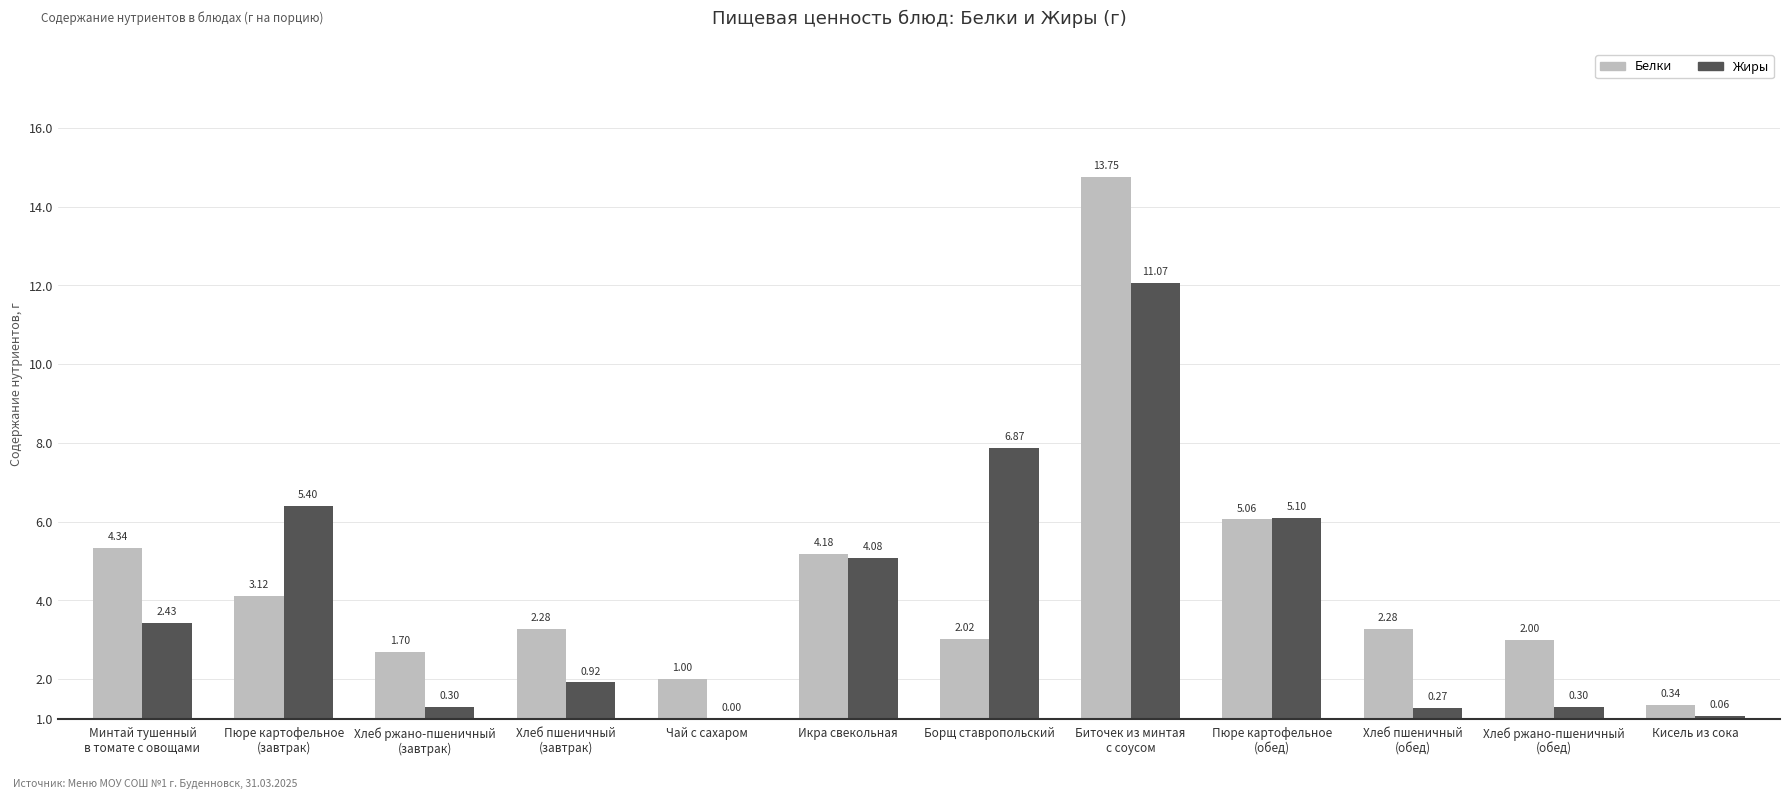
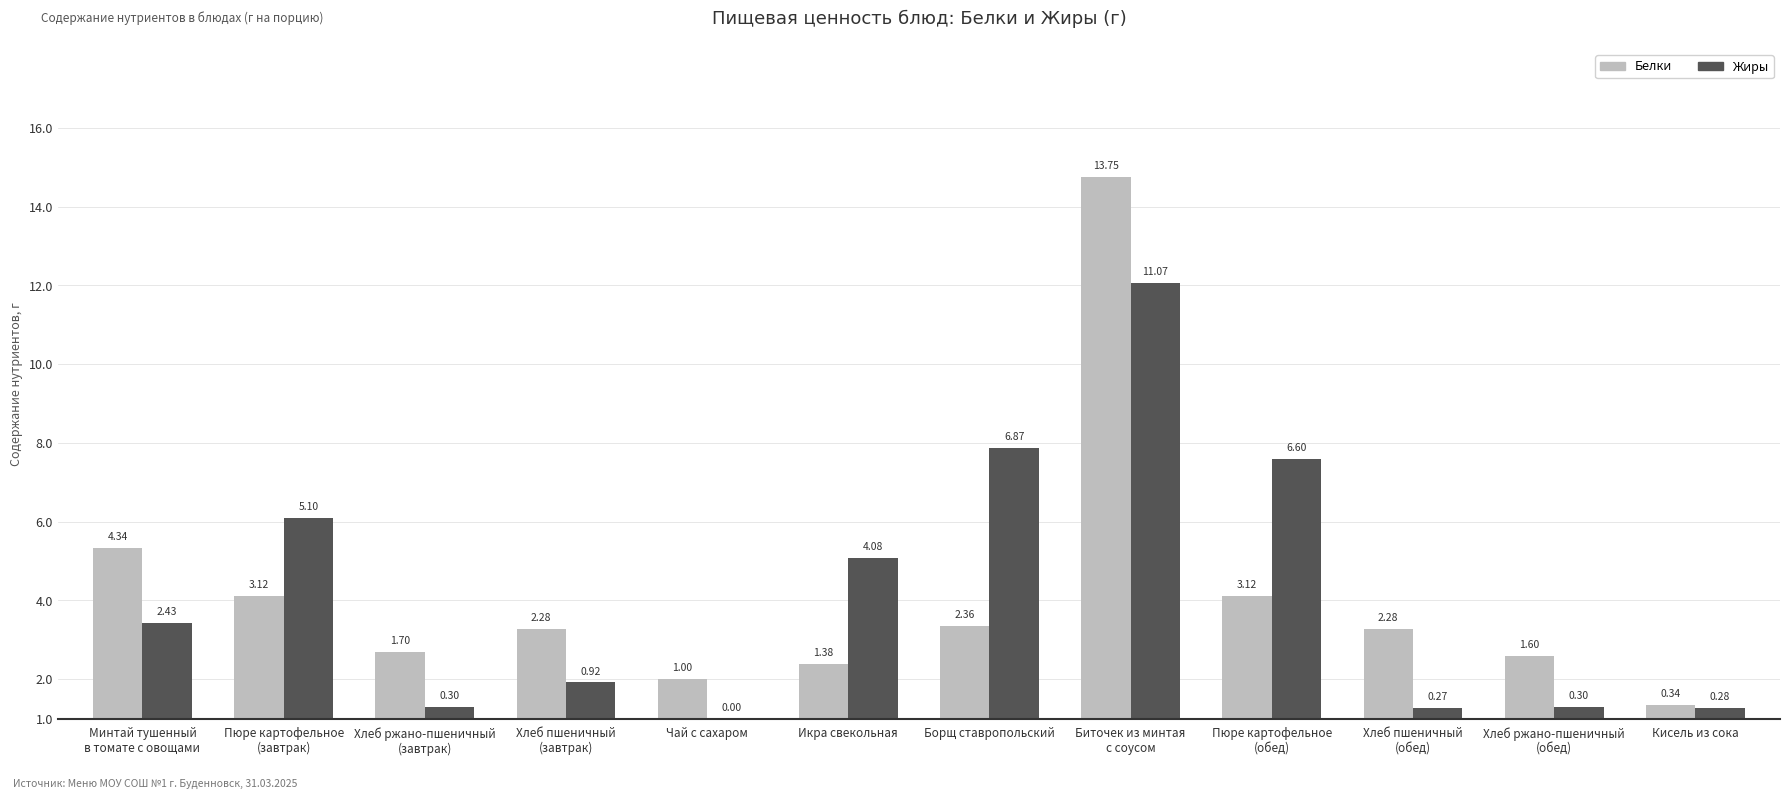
  {
    "Белки": {
      "Минтай тушенный в томате с овощами": 4.34,
      "Пюре картофельное (завтрак)": 3.12,
      "Хлеб ржано-пшеничный (завтрак)": 1.70,
      "Хлеб пшеничный (завтрак)": 2.28,
      "Чай с сахаром": 1.00,
-     "Икра свекольная": 4.18,
-     "Борщ ставропольский": 2.02,
+     "Икра свекольная": 1.38,
+     "Борщ ставропольский": 2.36,
      "Биточек из минтая с соусом": 13.75,
-     "Пюре картофельное (обед)": 5.06,
+     "Пюре картофельное (обед)": 3.12,
      "Хлеб пшеничный (обед)": 2.28,
-     "Хлеб ржано-пшеничный (обед)": 2.00,
+     "Хлеб ржано-пшеничный (обед)": 1.60,
      "Кисель из сока": 0.34
    },
    "Жиры": {
      "Минтай тушенный в томате с овощами": 2.43,
-     "Пюре картофельное (завтрак)": 5.40,
+     "Пюре картофельное (завтрак)": 5.10,
      "Хлеб ржано-пшеничный (завтрак)": 0.30,
      "Хлеб пшеничный (завтрак)": 0.92,
      "Чай с сахаром": 0.00,
      "Икра свекольная": 4.08,
      "Борщ ставропольский": 6.87,
      "Биточек из минтая с соусом": 11.07,
-     "Пюре картофельное (обед)": 5.10,
+     "Пюре картофельное (обед)": 6.60,
      "Хлеб пшеничный (обед)": 0.27,
      "Хлеб ржано-пшеничный (обед)": 0.30,
-     "Кисель из сока": 0.06
+     "Кисель из сока": 0.28
    }
  }
